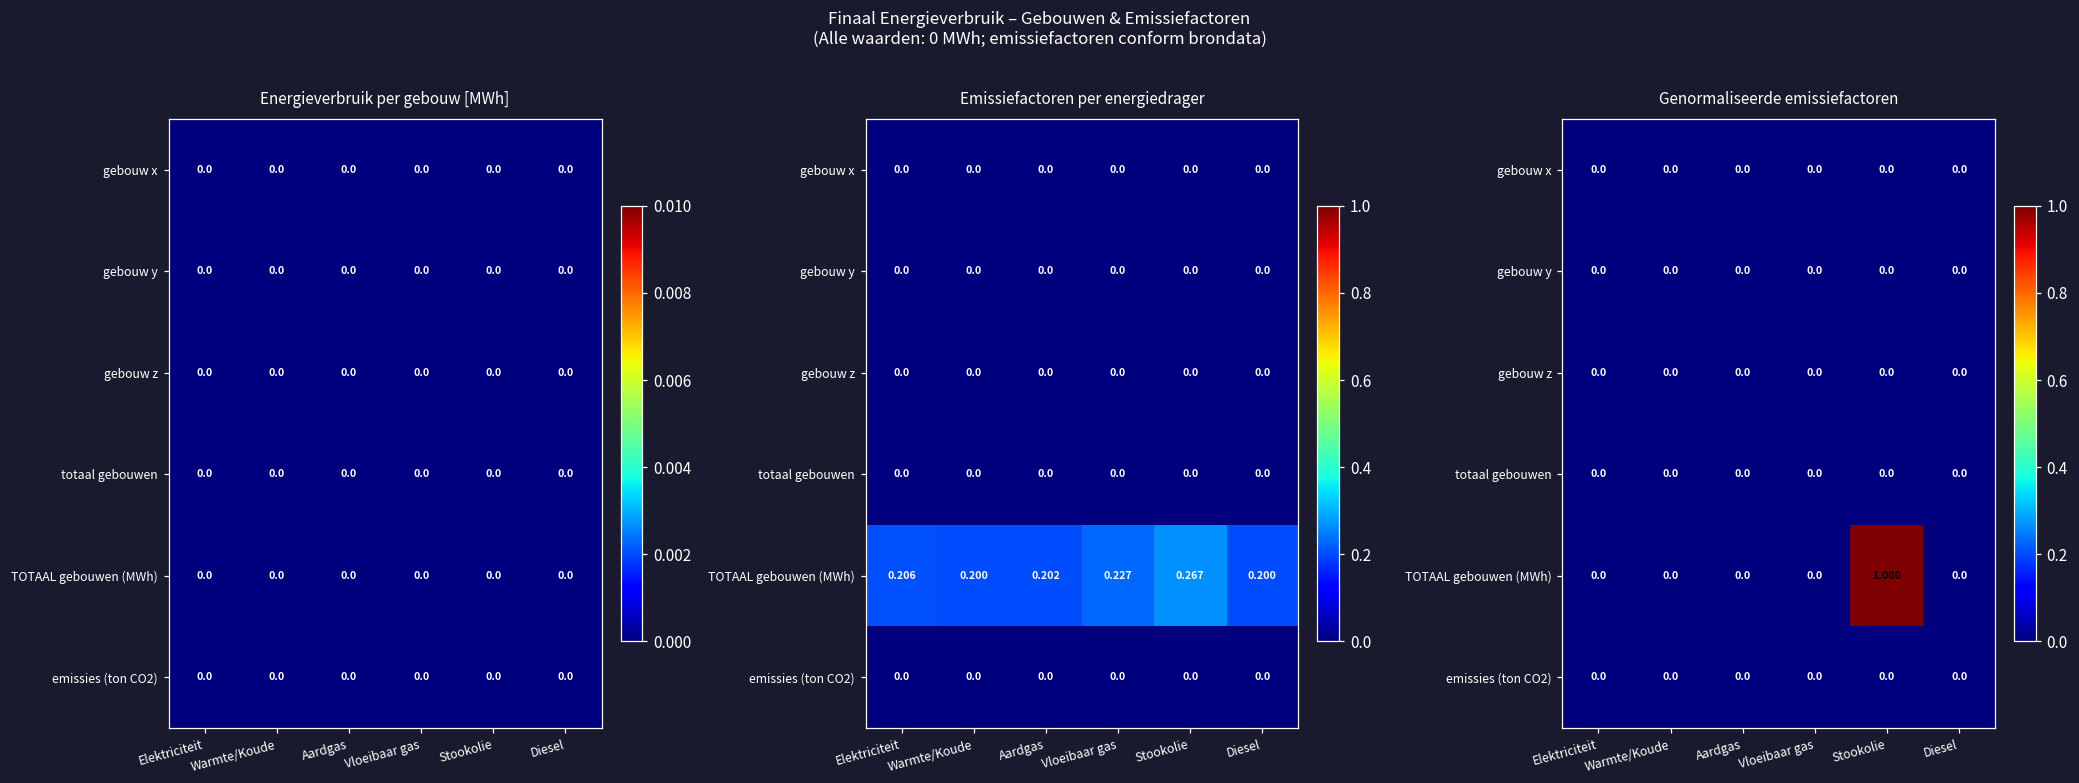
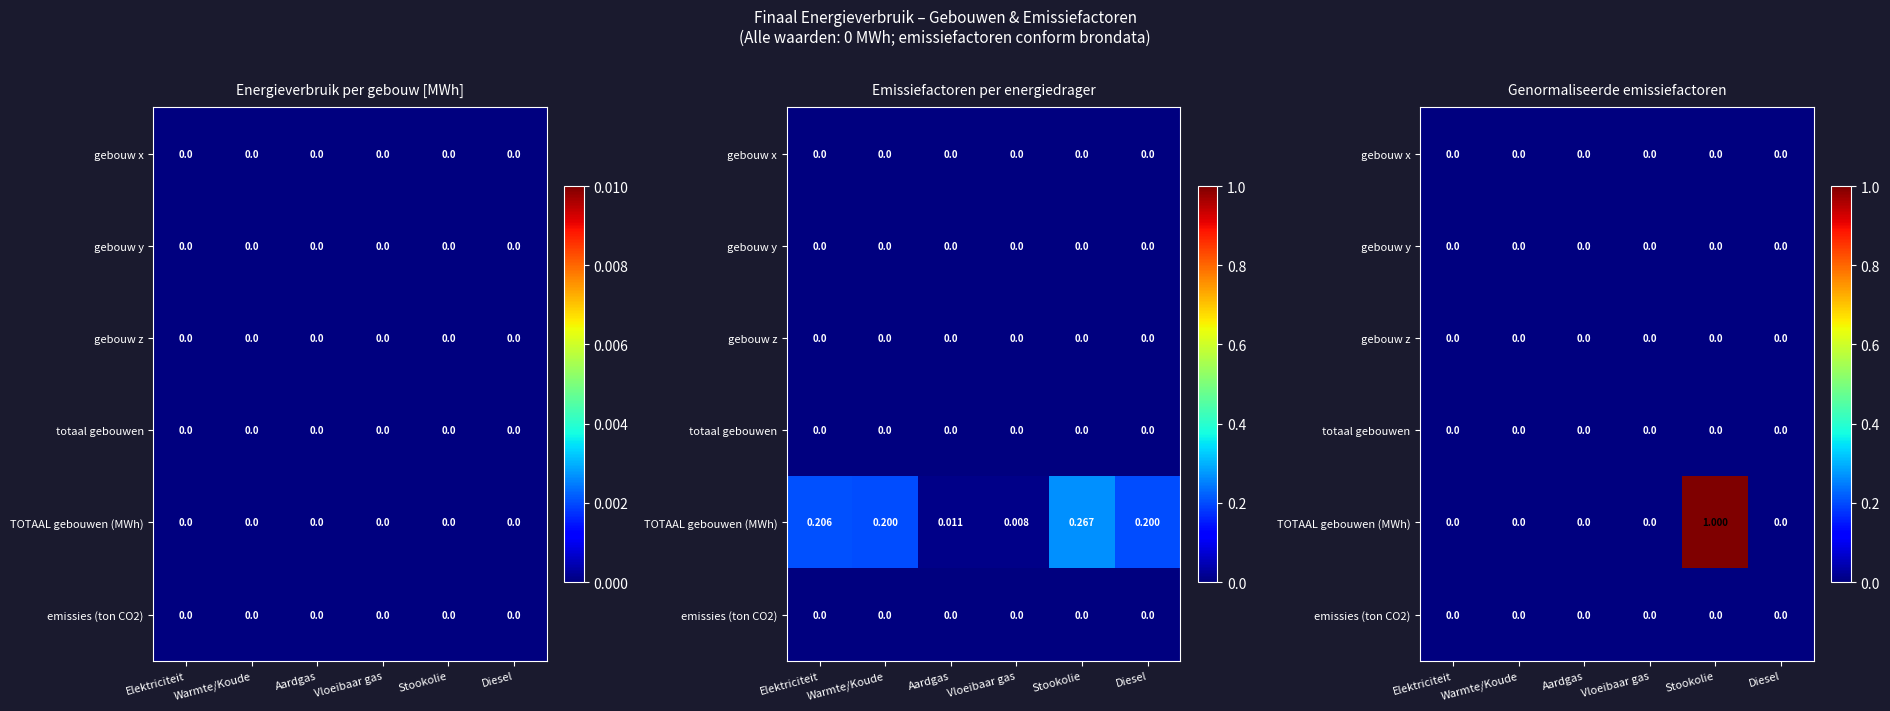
  {
    "Energieverbruik per gebouw [MWh]": {
      "gebouw x": {
        "Elektriciteit": 0.0,
        "Warmte/Koude": 0.0,
        "Aardgas": 0.0,
        "Vloeibaar gas": 0.0,
        "Stookolie": 0.0,
        "Diesel": 0.0
      },
      "gebouw y": {
        "Elektriciteit": 0.0,
        "Warmte/Koude": 0.0,
        "Aardgas": 0.0,
        "Vloeibaar gas": 0.0,
        "Stookolie": 0.0,
        "Diesel": 0.0
      },
      "gebouw z": {
        "Elektriciteit": 0.0,
        "Warmte/Koude": 0.0,
        "Aardgas": 0.0,
        "Vloeibaar gas": 0.0,
        "Stookolie": 0.0,
        "Diesel": 0.0
      },
      "totaal gebouwen": {
        "Elektriciteit": 0.0,
        "Warmte/Koude": 0.0,
        "Aardgas": 0.0,
        "Vloeibaar gas": 0.0,
        "Stookolie": 0.0,
        "Diesel": 0.0
      },
      "TOTAAL gebouwen (MWh)": {
        "Elektriciteit": 0.0,
        "Warmte/Koude": 0.0,
        "Aardgas": 0.0,
        "Vloeibaar gas": 0.0,
        "Stookolie": 0.0,
        "Diesel": 0.0
      },
      "emissies (ton CO2)": {
        "Elektriciteit": 0.0,
        "Warmte/Koude": 0.0,
        "Aardgas": 0.0,
        "Vloeibaar gas": 0.0,
        "Stookolie": 0.0,
        "Diesel": 0.0
      }
    },
    "Emissiefactoren per energiedrager": {
      "gebouw x": {
        "Elektriciteit": 0.0,
        "Warmte/Koude": 0.0,
        "Aardgas": 0.0,
        "Vloeibaar gas": 0.0,
        "Stookolie": 0.0,
        "Diesel": 0.0
      },
      "gebouw y": {
        "Elektriciteit": 0.0,
        "Warmte/Koude": 0.0,
        "Aardgas": 0.0,
        "Vloeibaar gas": 0.0,
        "Stookolie": 0.0,
        "Diesel": 0.0
      },
      "gebouw z": {
        "Elektriciteit": 0.0,
        "Warmte/Koude": 0.0,
        "Aardgas": 0.0,
        "Vloeibaar gas": 0.0,
        "Stookolie": 0.0,
        "Diesel": 0.0
      },
      "totaal gebouwen": {
        "Elektriciteit": 0.0,
        "Warmte/Koude": 0.0,
        "Aardgas": 0.0,
        "Vloeibaar gas": 0.0,
        "Stookolie": 0.0,
        "Diesel": 0.0
      },
      "TOTAAL gebouwen (MWh)": {
        "Elektriciteit": 0.206,
        "Warmte/Koude": 0.200,
-       "Aardgas": 0.202,
-       "Vloeibaar gas": 0.227,
+       "Aardgas": 0.011,
+       "Vloeibaar gas": 0.008,
        "Stookolie": 0.267,
        "Diesel": 0.200
      },
      "emissies (ton CO2)": {
        "Elektriciteit": 0.0,
        "Warmte/Koude": 0.0,
        "Aardgas": 0.0,
        "Vloeibaar gas": 0.0,
        "Stookolie": 0.0,
        "Diesel": 0.0
      }
    },
    "Genormaliseerde emissiefactoren": {
      "gebouw x": {
        "Elektriciteit": 0.0,
        "Warmte/Koude": 0.0,
        "Aardgas": 0.0,
        "Vloeibaar gas": 0.0,
        "Stookolie": 0.0,
        "Diesel": 0.0
      },
      "gebouw y": {
        "Elektriciteit": 0.0,
        "Warmte/Koude": 0.0,
        "Aardgas": 0.0,
        "Vloeibaar gas": 0.0,
        "Stookolie": 0.0,
        "Diesel": 0.0
      },
      "gebouw z": {
        "Elektriciteit": 0.0,
        "Warmte/Koude": 0.0,
        "Aardgas": 0.0,
        "Vloeibaar gas": 0.0,
        "Stookolie": 0.0,
        "Diesel": 0.0
      },
      "totaal gebouwen": {
        "Elektriciteit": 0.0,
        "Warmte/Koude": 0.0,
        "Aardgas": 0.0,
        "Vloeibaar gas": 0.0,
        "Stookolie": 0.0,
        "Diesel": 0.0
      },
      "TOTAAL gebouwen (MWh)": {
        "Elektriciteit": 0.0,
        "Warmte/Koude": 0.0,
        "Aardgas": 0.0,
        "Vloeibaar gas": 0.0,
        "Stookolie": 1.000,
        "Diesel": 0.0
      },
      "emissies (ton CO2)": {
        "Elektriciteit": 0.0,
        "Warmte/Koude": 0.0,
        "Aardgas": 0.0,
        "Vloeibaar gas": 0.0,
        "Stookolie": 0.0,
        "Diesel": 0.0
      }
    }
  }
